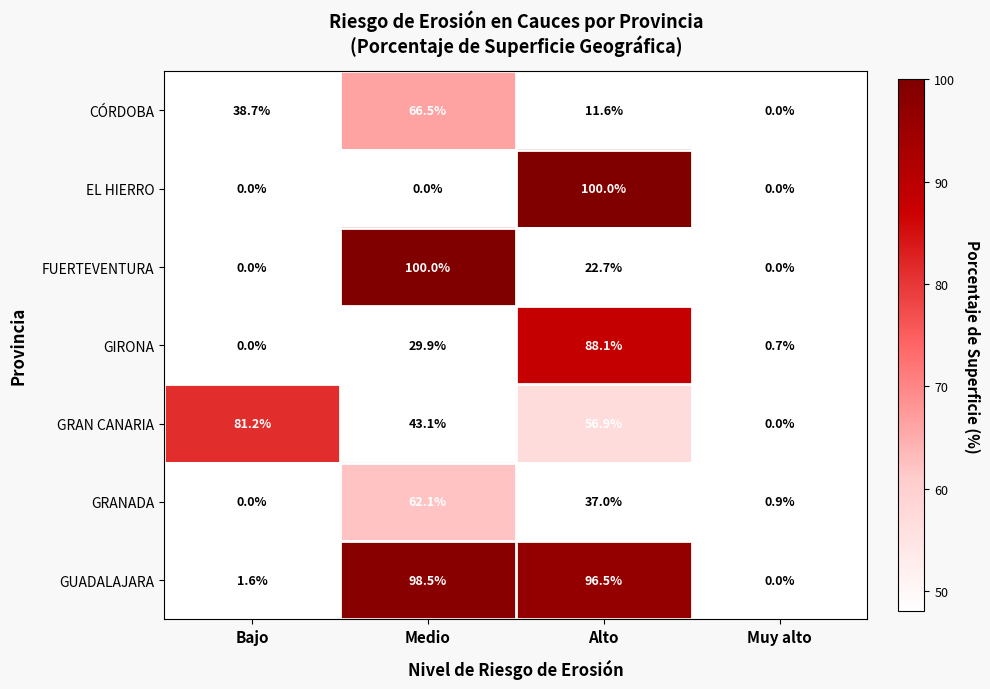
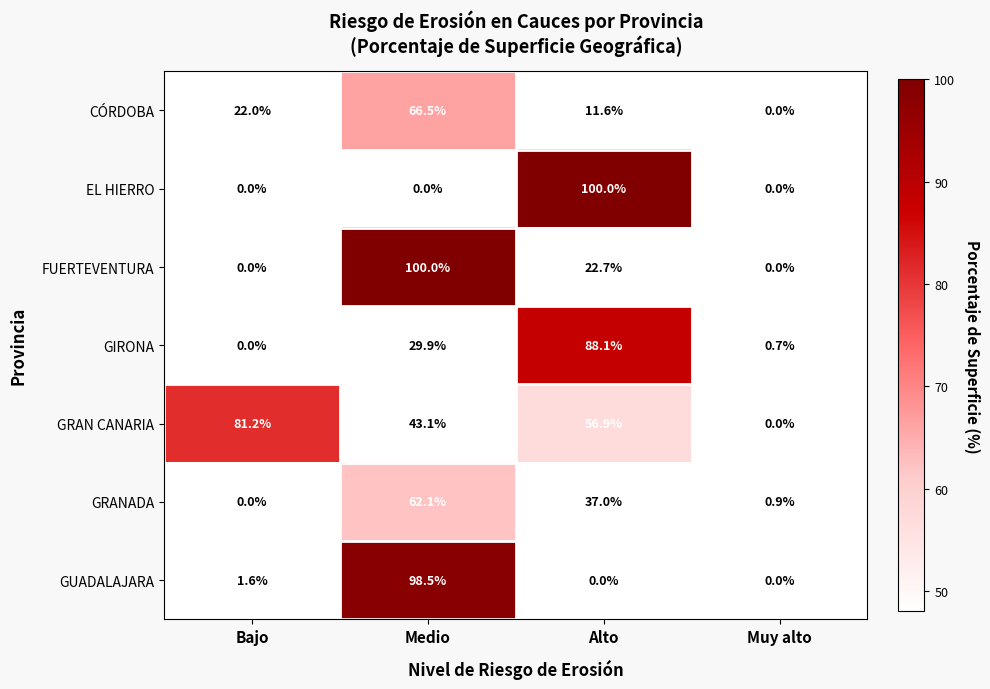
  {
    "CÓRDOBA": {
-     "Bajo": "38.7%",
+     "Bajo": "22.0%",
      "Medio": "66.5%",
      "Alto": "11.6%",
      "Muy alto": "0.0%"
    },
    "EL HIERRO": {
      "Bajo": "0.0%",
      "Medio": "0.0%",
      "Alto": "100.0%",
      "Muy alto": "0.0%"
    },
    "FUERTEVENTURA": {
      "Bajo": "0.0%",
      "Medio": "100.0%",
      "Alto": "22.7%",
      "Muy alto": "0.0%"
    },
    "GIRONA": {
      "Bajo": "0.0%",
      "Medio": "29.9%",
      "Alto": "88.1%",
      "Muy alto": "0.7%"
    },
    "GRAN CANARIA": {
      "Bajo": "81.2%",
      "Medio": "43.1%",
      "Muy alto": "0.0%"
    },
    "GRANADA": {
      "Bajo": "0.0%",
      "Medio": "62.1%",
      "Alto": "37.0%",
      "Muy alto": "0.9%"
    },
    "GUADALAJARA": {
      "Bajo": "1.6%",
      "Medio": "98.5%",
-     "Alto": "96.5%",
+     "Alto": "0.0%",
      "Muy alto": "0.0%"
    }
  }
